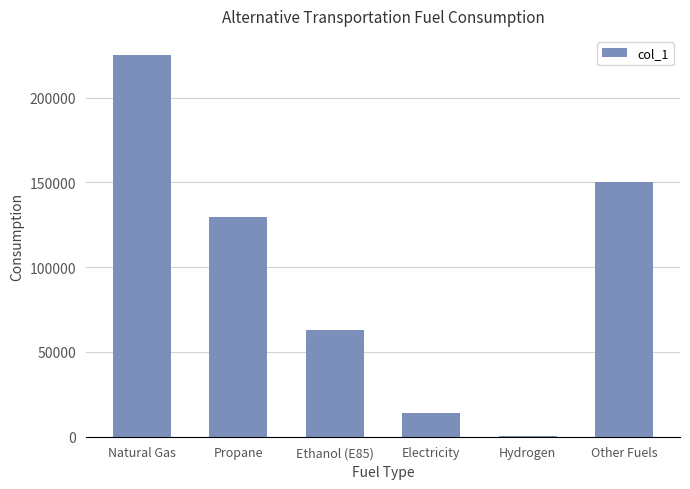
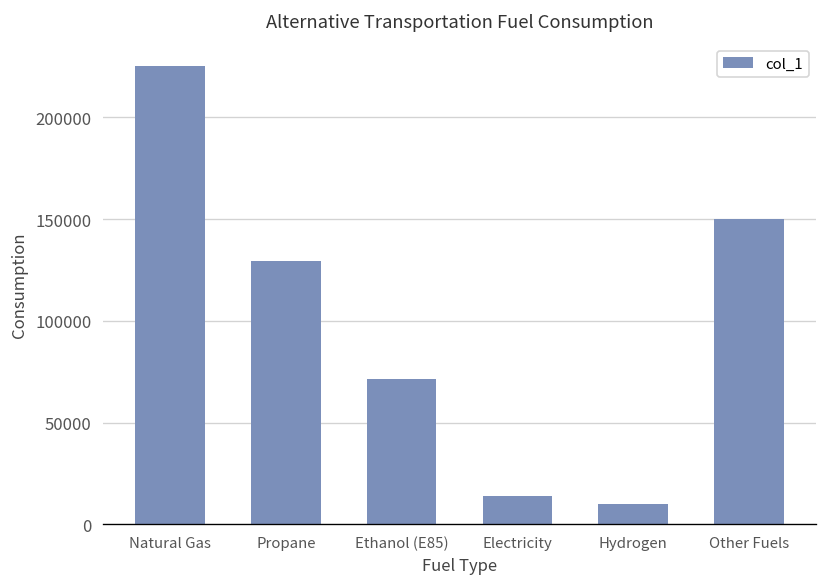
  {
    "Natural Gas": 225000,
    "Propane": 130000,
-   "Ethanol (E85)": 63000,
+   "Ethanol (E85)": 71000,
    "Electricity": 14000,
-   "Hydrogen": 0,
+   "Hydrogen": 10000,
    "Other Fuels": 150000
  }
